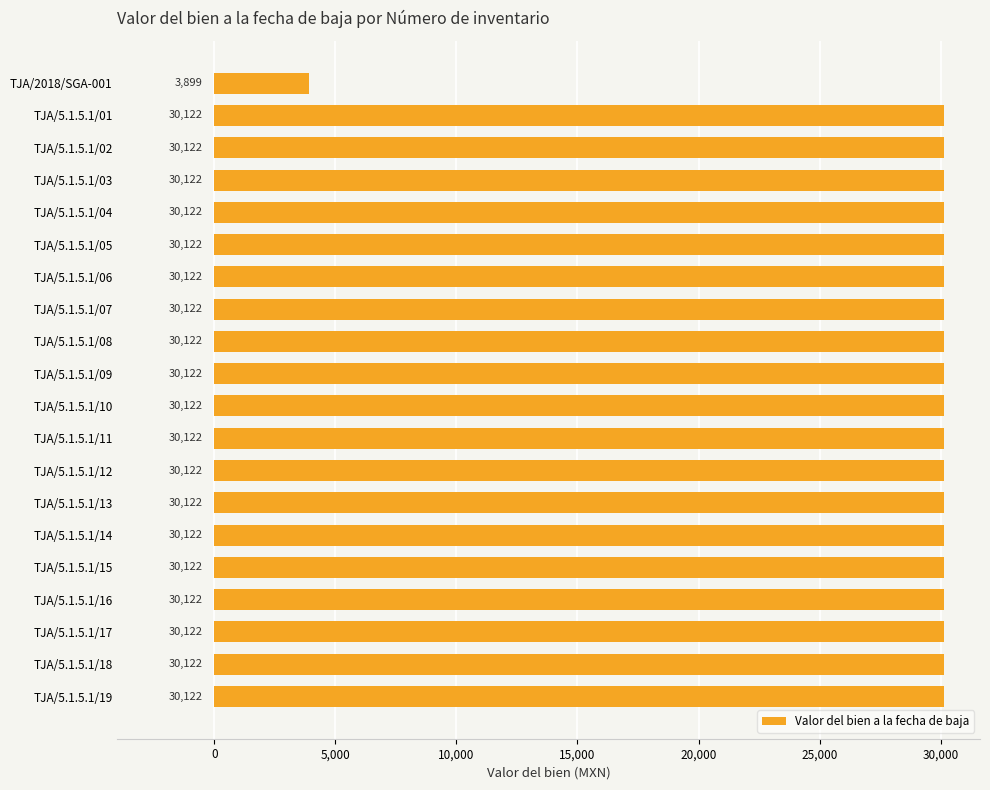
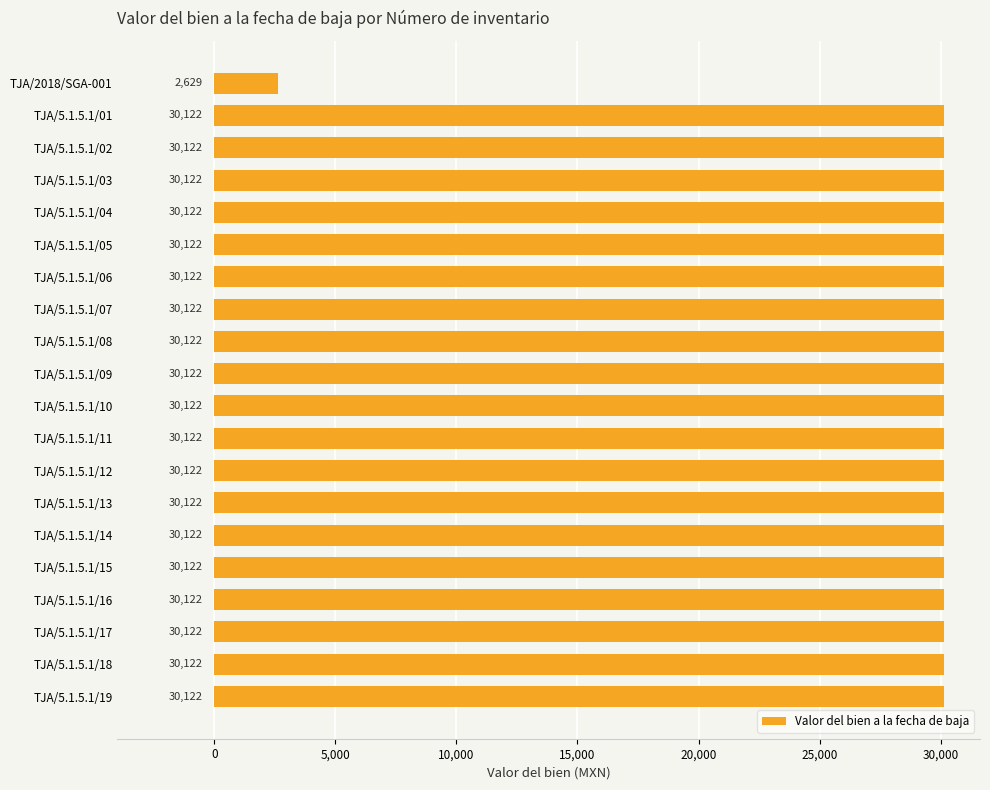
  {
-   "TJA/2018/SGA-001": "3,899"
+   "TJA/2018/SGA-001": "2,629"
  }
